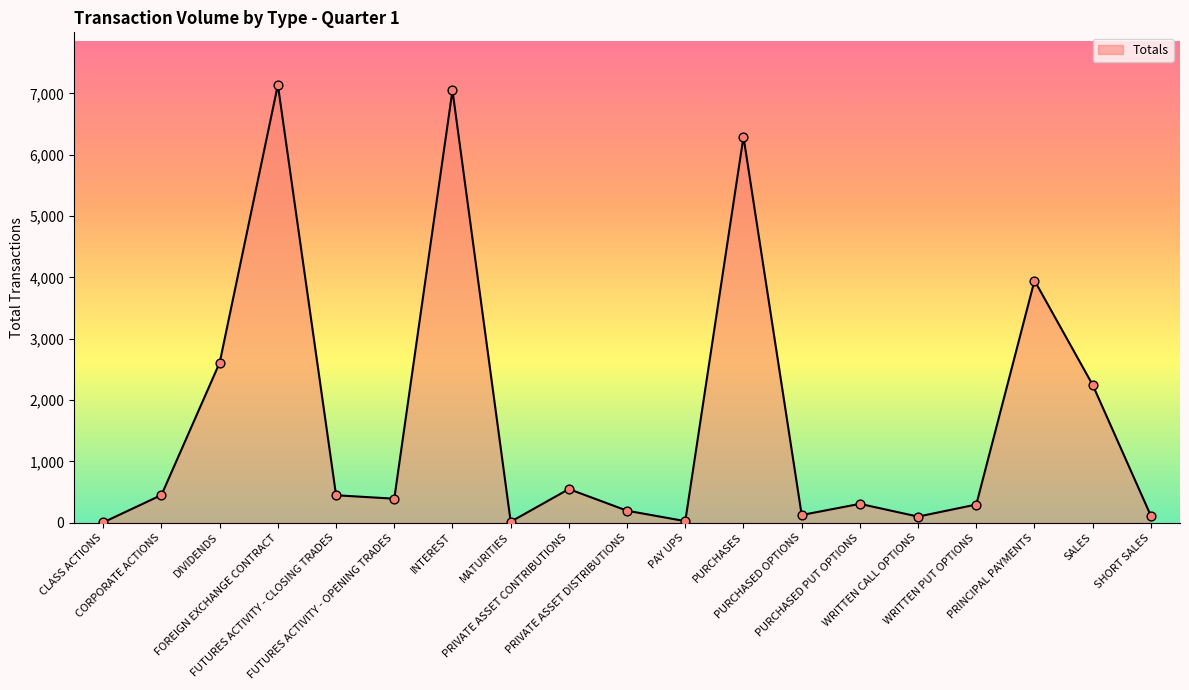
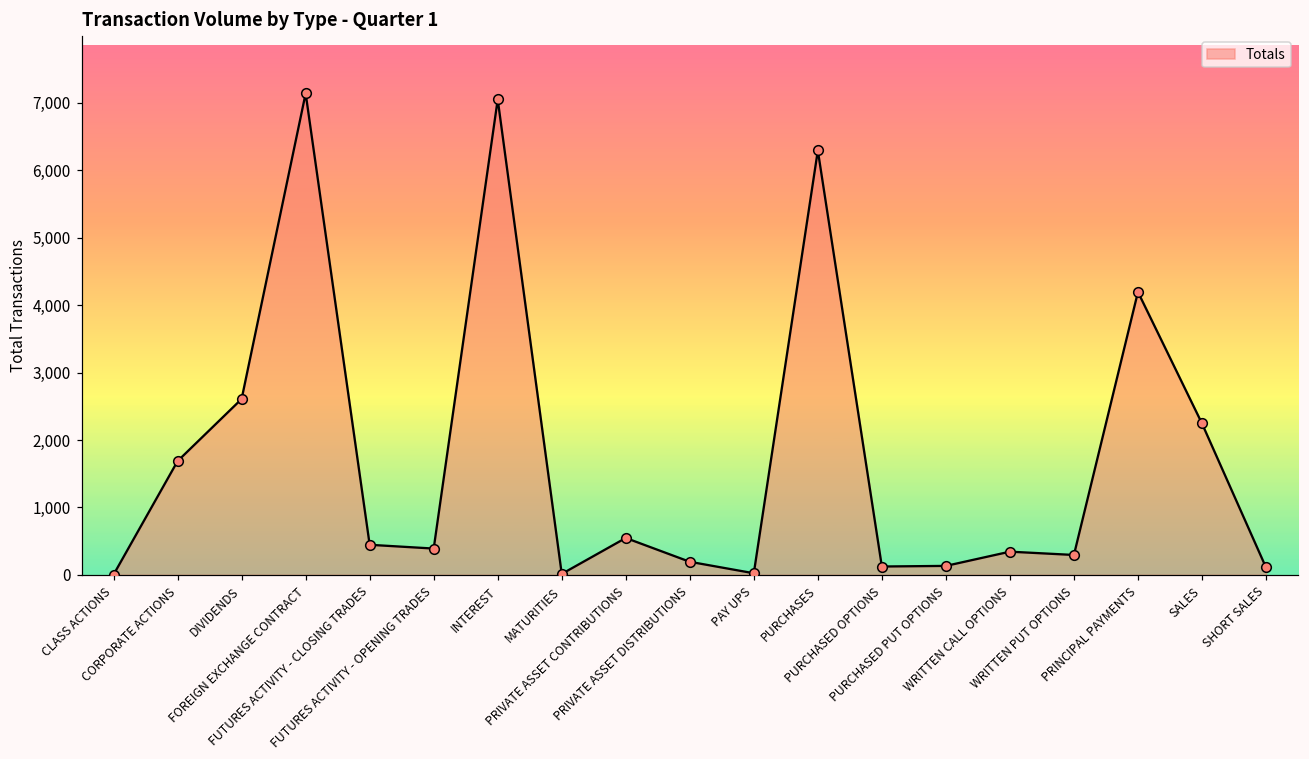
  {
    "CLASS ACTIONS": "0",
-   "CORPORATE ACTIONS": "500",
+   "CORPORATE ACTIONS": "1,700",
    "DIVIDENDS": "2,600",
    "FOREIGN EXCHANGE CONTRACT": "7,100",
    "FUTURES ACTIVITY - CLOSING TRADES": "400",
    "FUTURES ACTIVITY - OPENING TRADES": "400",
    "INTEREST": "7,100",
    "MATURITIES": "0",
    "PRIVATE ASSET CONTRIBUTIONS": "500",
    "PRIVATE ASSET DISTRIBUTIONS": "200",
    "PAY UPS": "0",
    "PURCHASES": "6,300",
    "PURCHASED OPTIONS": "100",
-   "PURCHASED PUT OPTIONS": "300",
-   "WRITTEN CALL OPTIONS": "100",
+   "PURCHASED PUT OPTIONS": "100",
+   "WRITTEN CALL OPTIONS": "300",
    "WRITTEN PUT OPTIONS": "300",
-   "PRINCIPAL PAYMENTS": "3,900",
+   "PRINCIPAL PAYMENTS": "4,200",
    "SALES": "2,200",
    "SHORT SALES": "100"
  }
